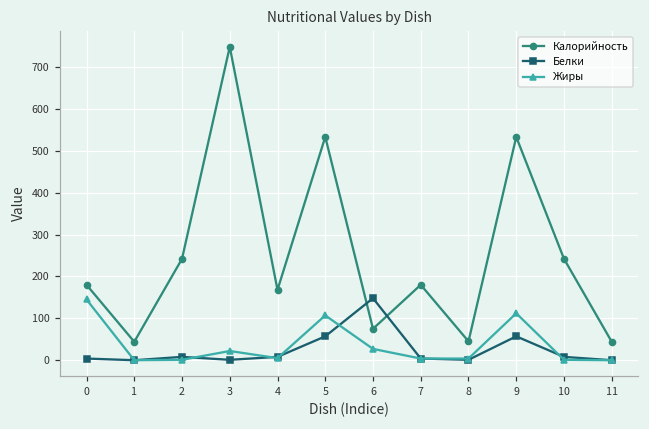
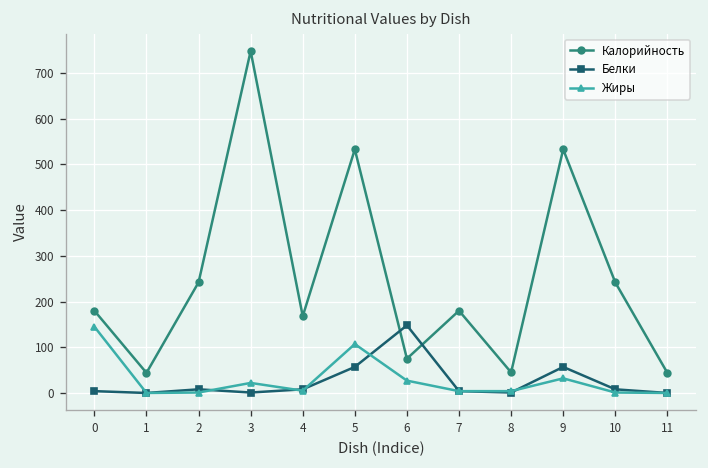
  {
    "Жиры": {
      "0": 150,
      "2": 0,
      "3": 20,
      "5": 110,
      "6": 30,
-     "9": 110,
+     "9": 30,
      "10": 0
    }
  }
